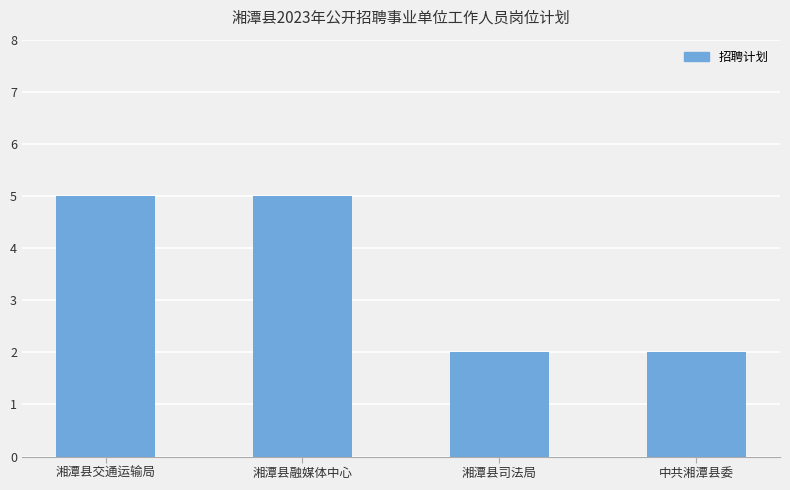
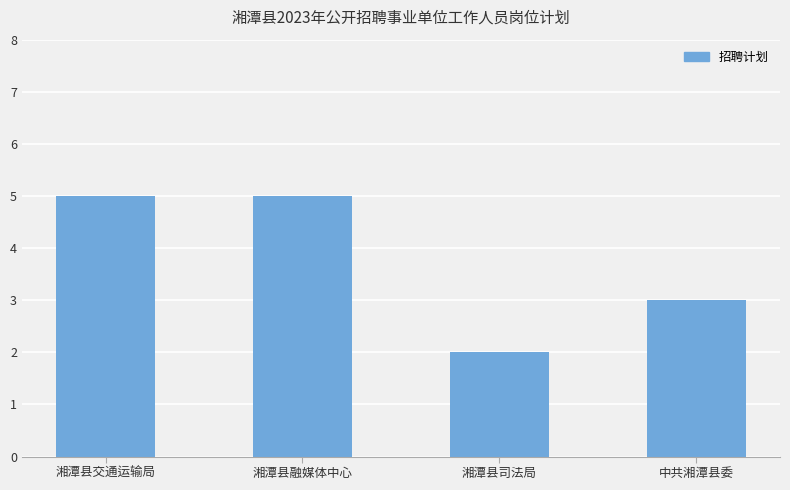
  {
    "湘潭县交通运输局": 5,
    "湘潭县融媒体中心": 5,
    "湘潭县司法局": 2,
-   "中共湘潭县委": 2
+   "中共湘潭县委": 3
  }
